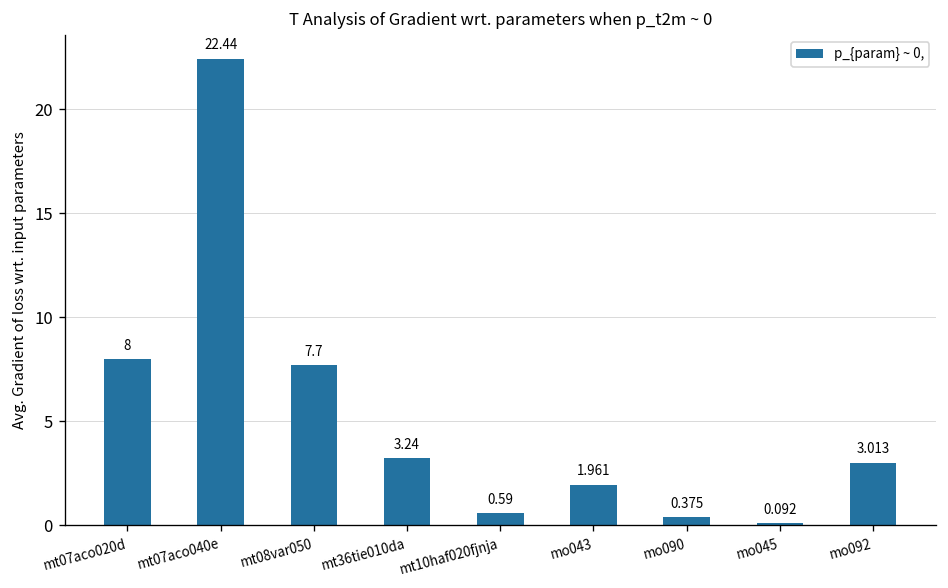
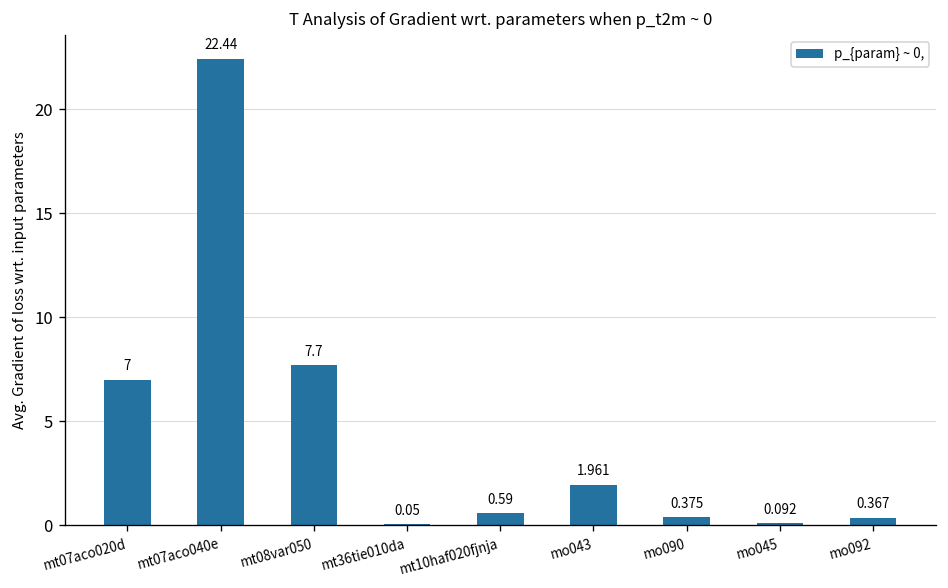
  {
-   "mt07aco020d": 8,
+   "mt07aco020d": 7,
    "mt07aco040e": 22.44,
    "mt08var050": 7.7,
-   "mt36tie010da": 3.24,
+   "mt36tie010da": 0.05,
    "mt10haf020fjnja": 0.59,
    "mo043": 1.961,
    "mo090": 0.375,
    "mo045": 0.092,
-   "mo092": 3.013
+   "mo092": 0.367
  }
